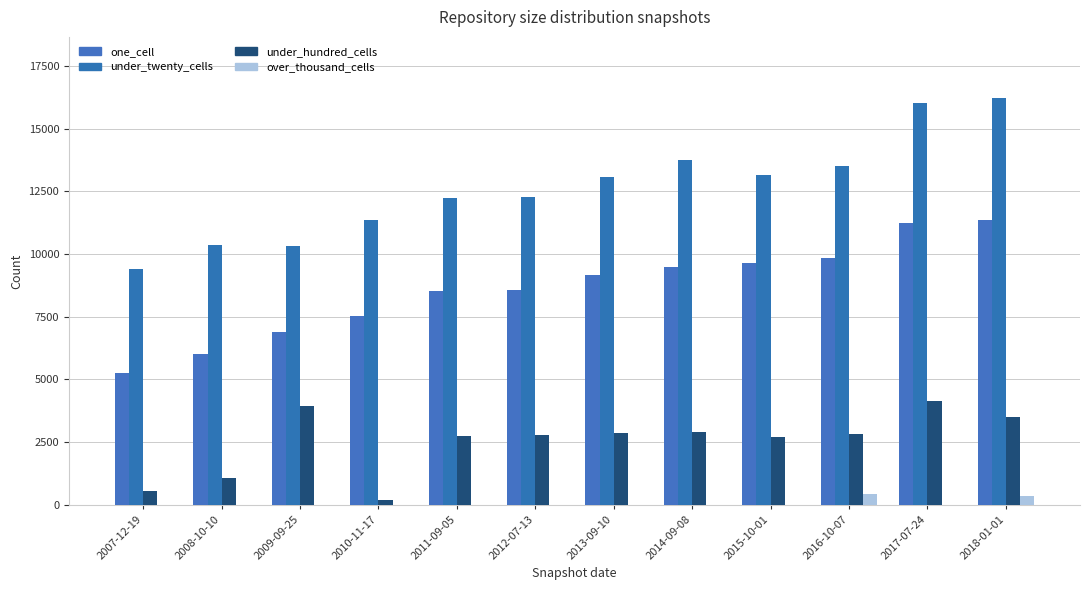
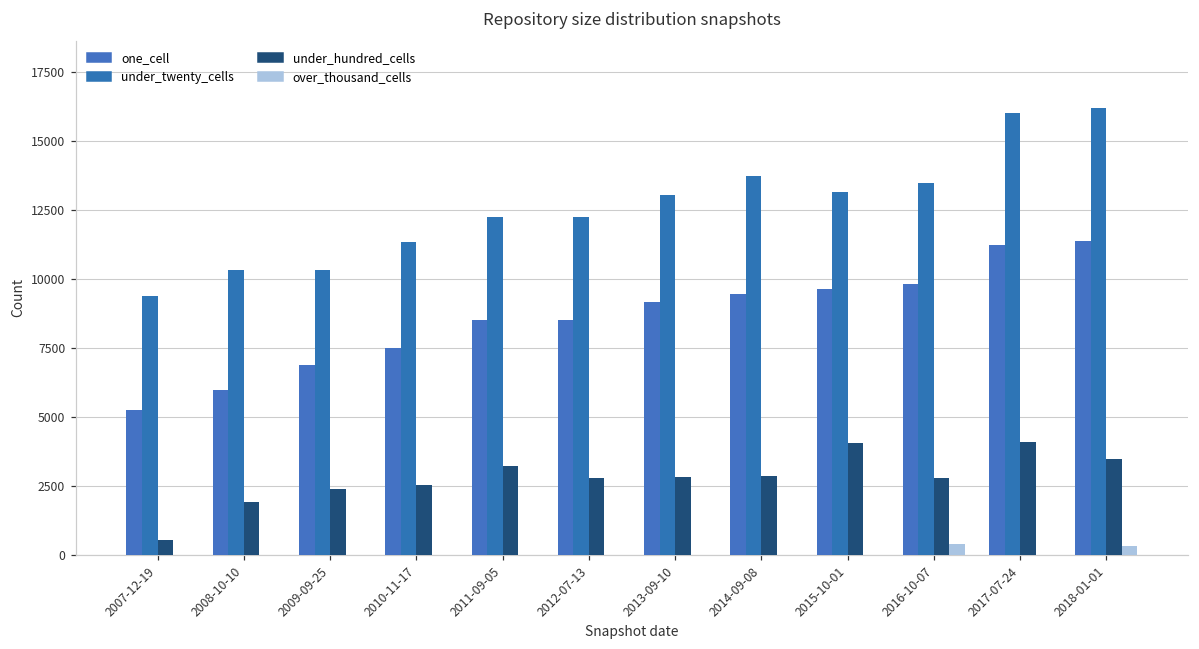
  {
    "under_hundred_cells": {
      "2007-12-19": 600,
-     "2008-10-10": 1100,
-     "2009-09-25": 3900,
-     "2010-11-17": 200,
-     "2011-09-05": 2700,
+     "2008-10-10": 1900,
+     "2009-09-25": 2400,
+     "2010-11-17": 2600,
+     "2011-09-05": 3200,
      "2012-07-13": 2800,
      "2013-09-10": 2900,
      "2014-09-08": 2900,
-     "2015-10-01": 2700,
+     "2015-10-01": 4100,
      "2016-10-07": 2800,
      "2017-07-24": 4100,
      "2018-01-01": 3500
    },
    "over_thousand_cells": {
      "2007-12-19": 0,
      "2008-10-10": 0,
      "2009-09-25": 0,
      "2010-11-17": 0,
      "2011-09-05": 0,
      "2012-07-13": 0,
      "2013-09-10": 0,
      "2014-09-08": 0,
      "2015-10-01": 0,
      "2016-10-07": 400,
      "2018-01-01": 300
    }
  }
